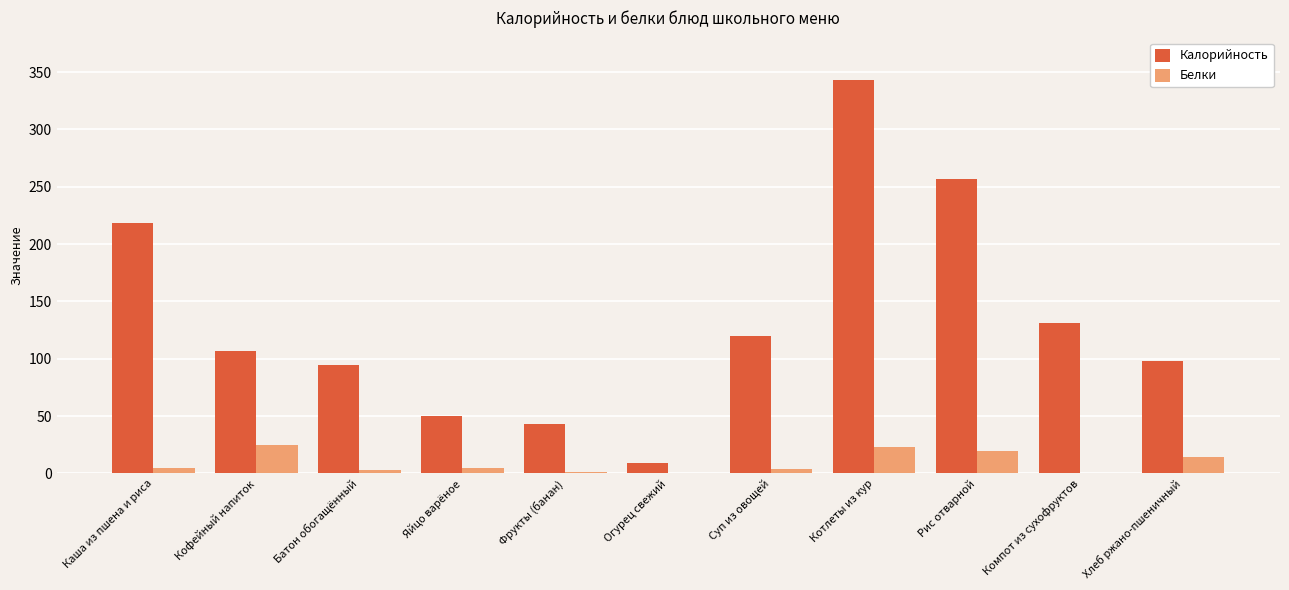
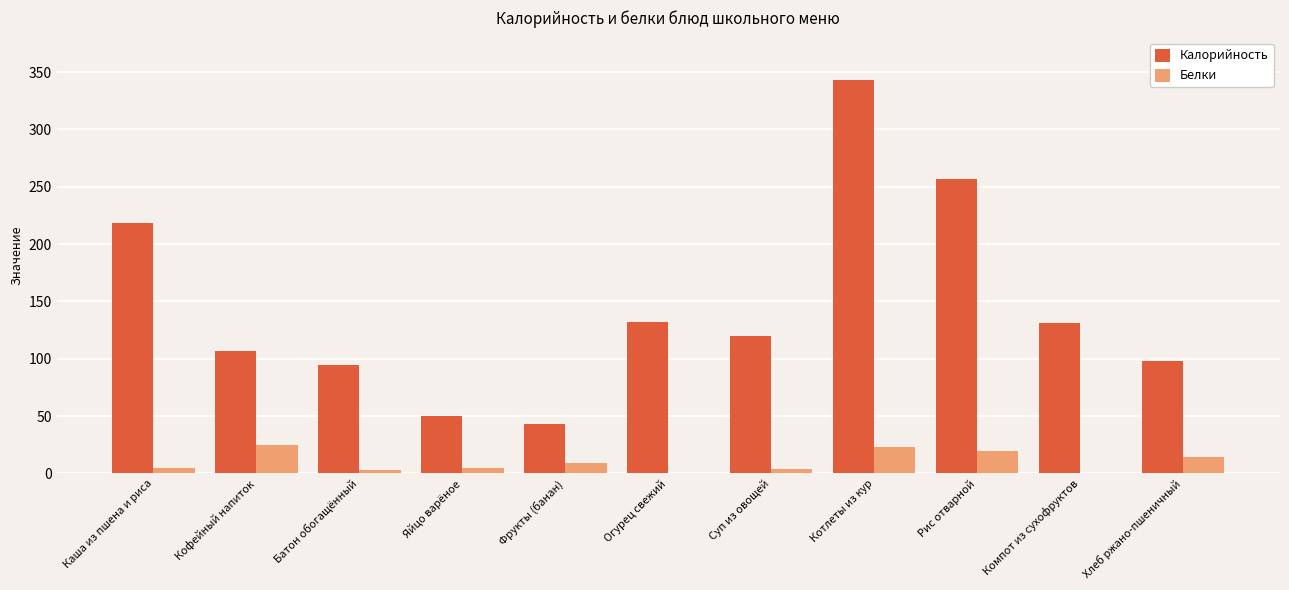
  {
    "Калорийность": {
      "Каша из пшена и риса": 219,
      "Кофейный напиток": 107,
      "Батон обогащённый": 94,
      "Яйцо варёное": 50,
      "Фрукты (банан)": 43,
-     "Огурец свежий": 9,
+     "Огурец свежий": 132,
      "Суп из овощей": 120,
      "Котлеты из кур": 343,
      "Рис отварной": 256,
      "Компот из сухофруктов": 131,
      "Хлеб ржано-пшеничный": 98
    },
    "Белки": {
      "Каша из пшена и риса": 5,
      "Кофейный напиток": 25,
      "Батон обогащённый": 3,
      "Яйцо варёное": 5,
-     "Фрукты (банан)": 1,
+     "Фрукты (банан)": 9,
      "Суп из овощей": 4,
      "Котлеты из кур": 23,
      "Рис отварной": 20,
      "Хлеб ржано-пшеничный": 14
    }
  }
